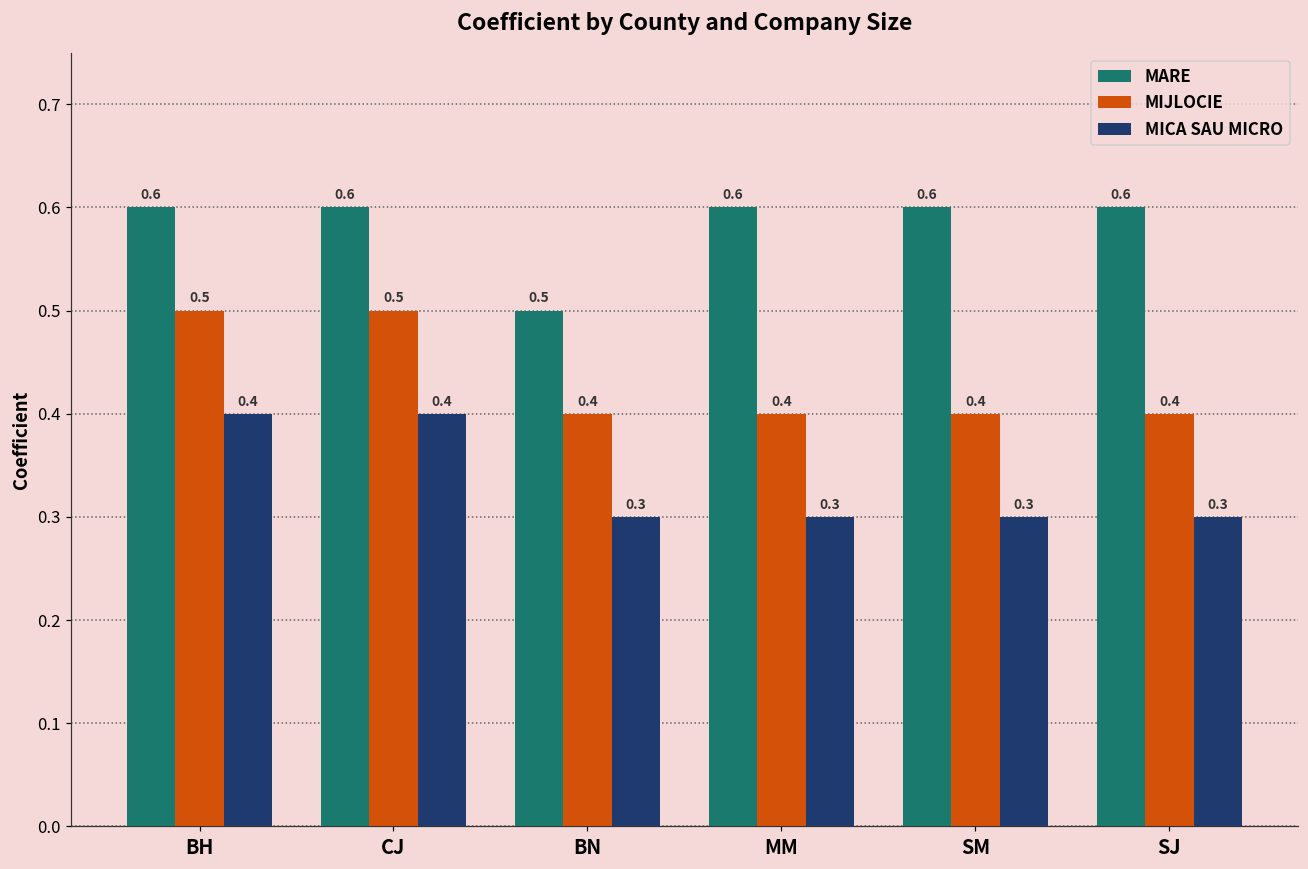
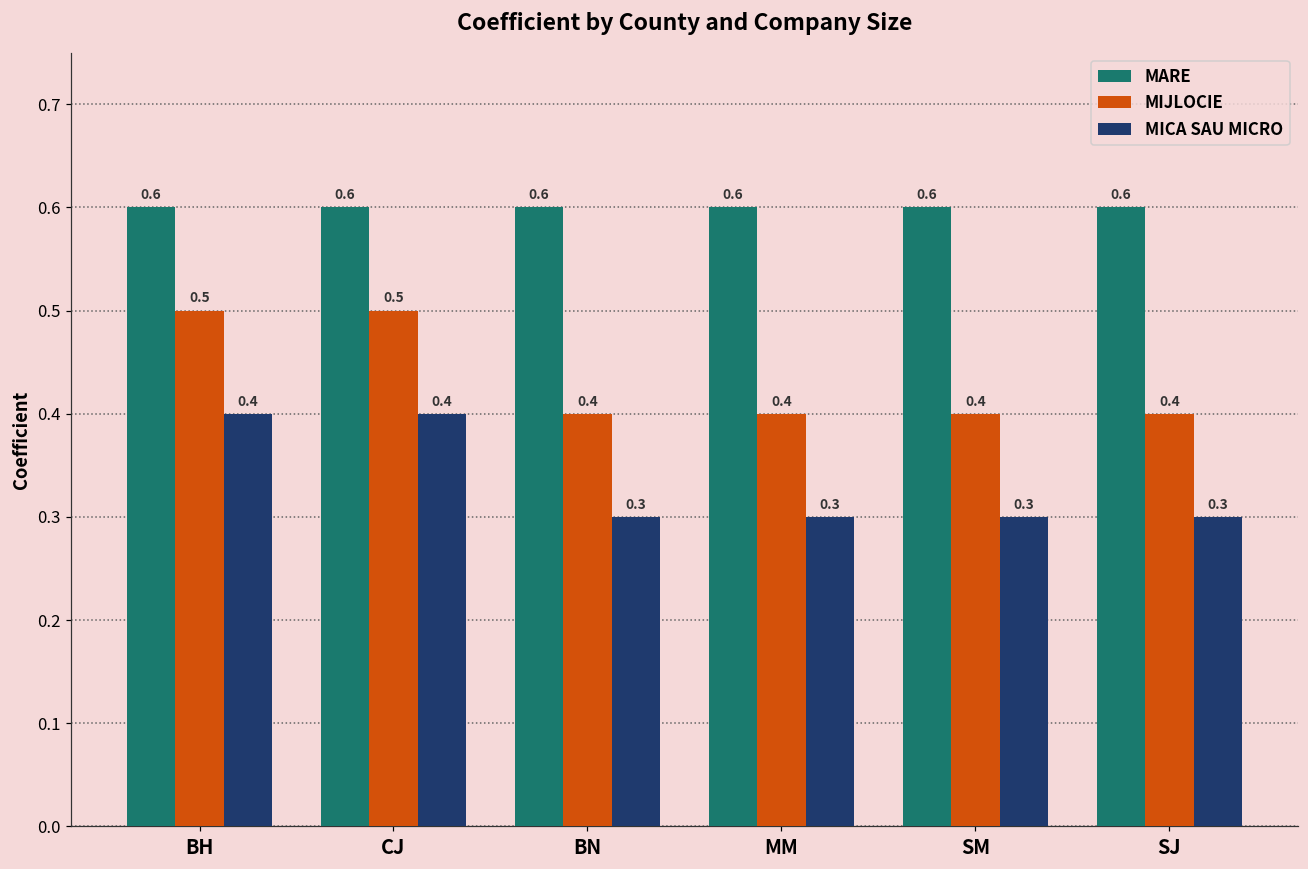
  {
    "MARE": {
      "BH": 0.6,
      "CJ": 0.6,
-     "BN": 0.5,
+     "BN": 0.6,
      "MM": 0.6,
      "SM": 0.6,
      "SJ": 0.6
    },
    "MIJLOCIE": {
      "BH": 0.5,
      "CJ": 0.5,
      "BN": 0.4,
      "MM": 0.4,
      "SM": 0.4,
      "SJ": 0.4
    },
    "MICA SAU MICRO": {
      "BH": 0.4,
      "CJ": 0.4,
      "BN": 0.3,
      "MM": 0.3,
      "SM": 0.3,
      "SJ": 0.3
    }
  }
